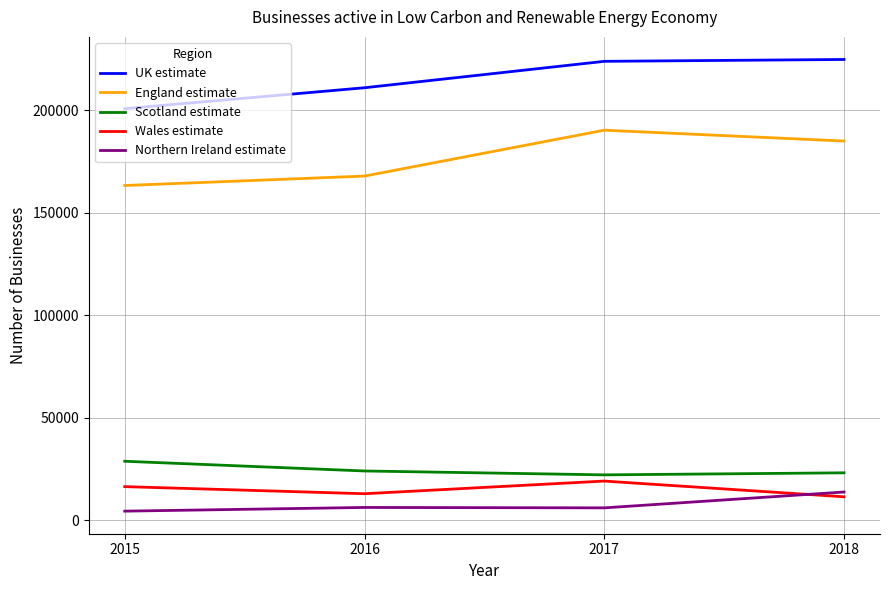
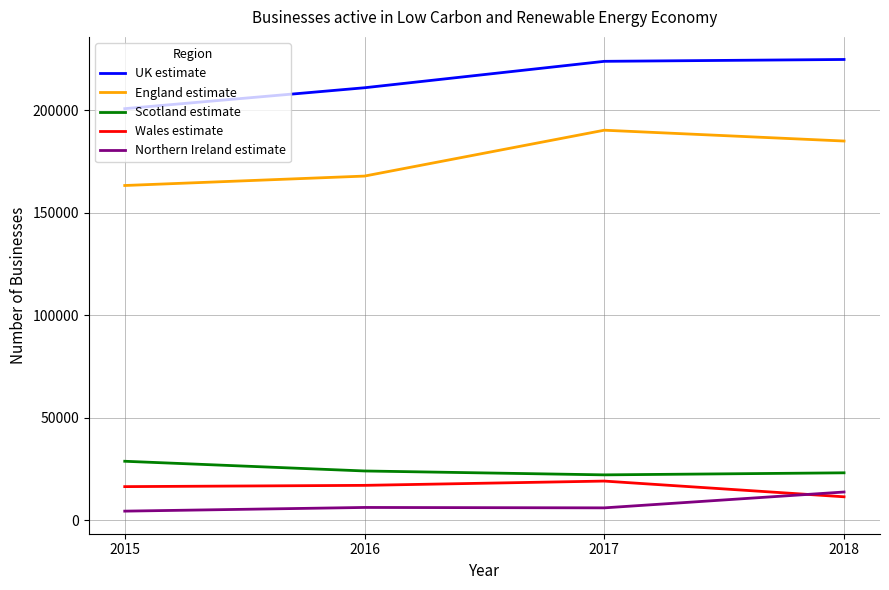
  {
    "UK estimate": {
      "2016": 211000,
      "2017": 224000,
      "2018": 225000
    },
    "England estimate": {
      "2015": 163000,
      "2016": 168000,
      "2017": 190000,
      "2018": 185000
    },
    "Scotland estimate": {
      "2015": 29000,
      "2016": 24000,
      "2017": 22000,
      "2018": 23000
    },
    "Wales estimate": {
      "2015": 16000,
-     "2016": 13000,
+     "2016": 17000,
      "2017": 19000,
      "2018": 11000
    },
    "Northern Ireland estimate": {
      "2015": 4000,
      "2016": 6000,
      "2017": 6000,
      "2018": 14000
    }
  }
